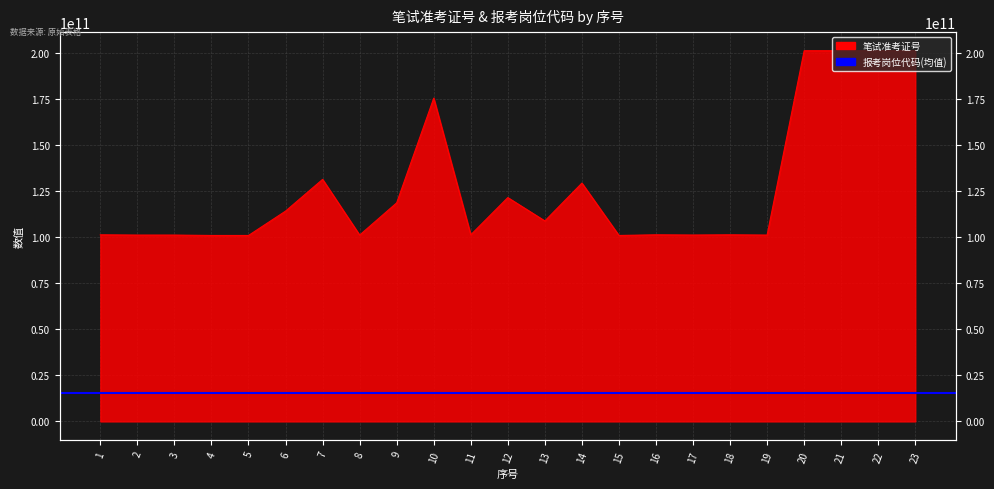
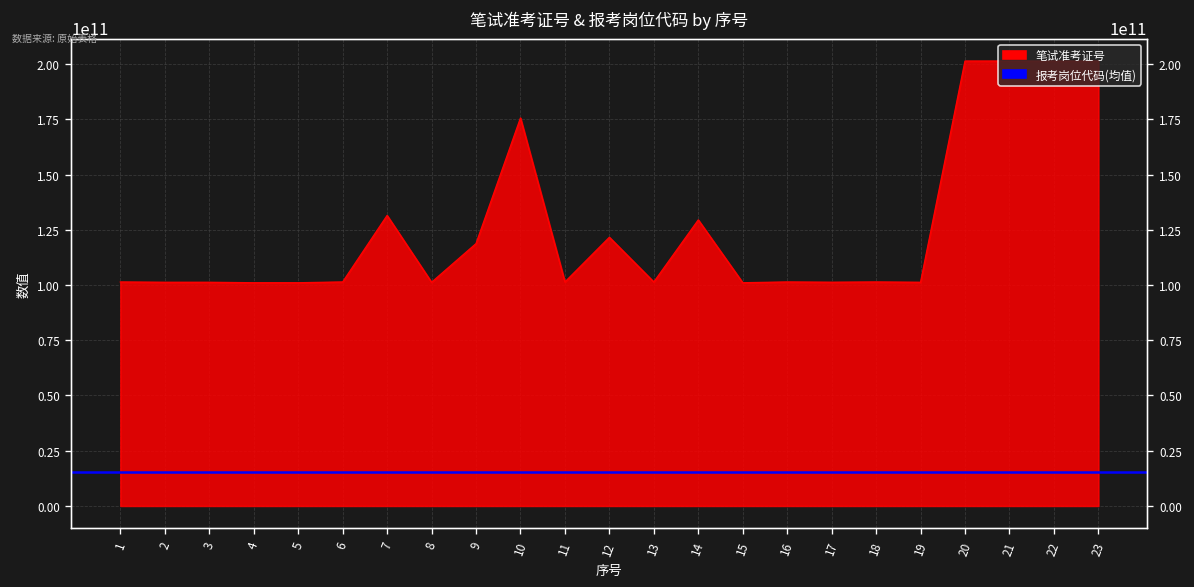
  {
    "1": 101000000000,
    "2": 101000000000,
    "3": 101000000000,
    "4": 101000000000,
    "5": 101000000000,
-   "6": 114000000000,
+   "6": 101000000000,
    "7": 131000000000,
    "8": 101000000000,
    "9": 119000000000,
    "10": 176000000000,
    "11": 101000000000,
    "12": 122000000000,
-   "13": 109000000000,
+   "13": 101000000000,
    "14": 129000000000,
    "15": 101000000000,
    "16": 101000000000,
    "17": 101000000000,
    "18": 101000000000,
    "19": 101000000000,
    "20": 201000000000
  }
